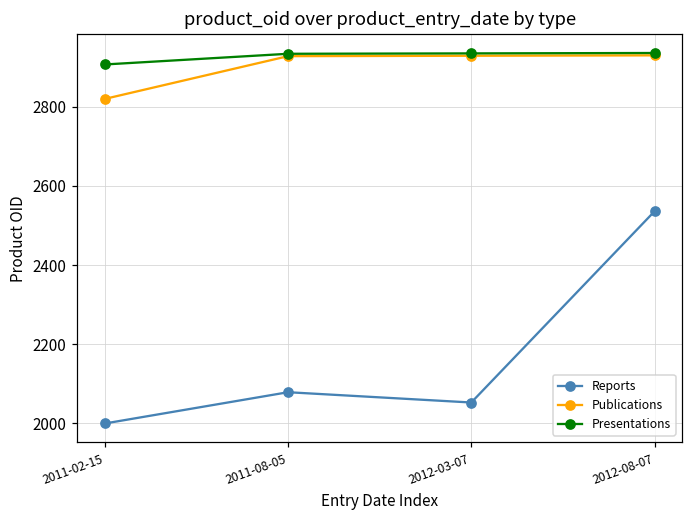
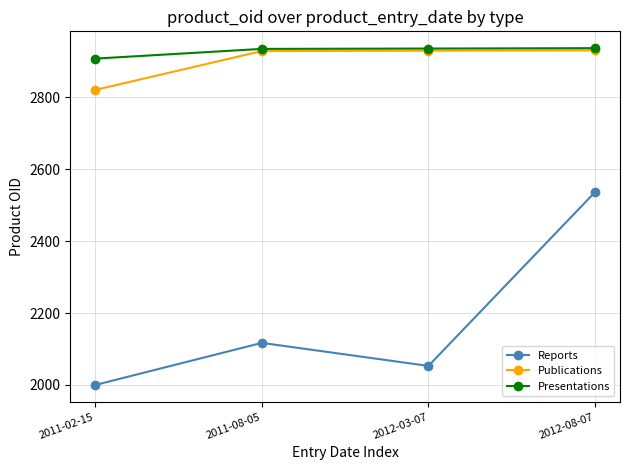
  {
    "Reports": {
      "2011-02-15": 2000,
-     "2011-08-05": 2080,
+     "2011-08-05": 2120,
      "2012-03-07": 2050,
      "2012-08-07": 2540
    },
    "Publications": {
      "2011-02-15": 2820
    },
    "Presentations": {
      "2011-02-15": 2910
    }
  }
